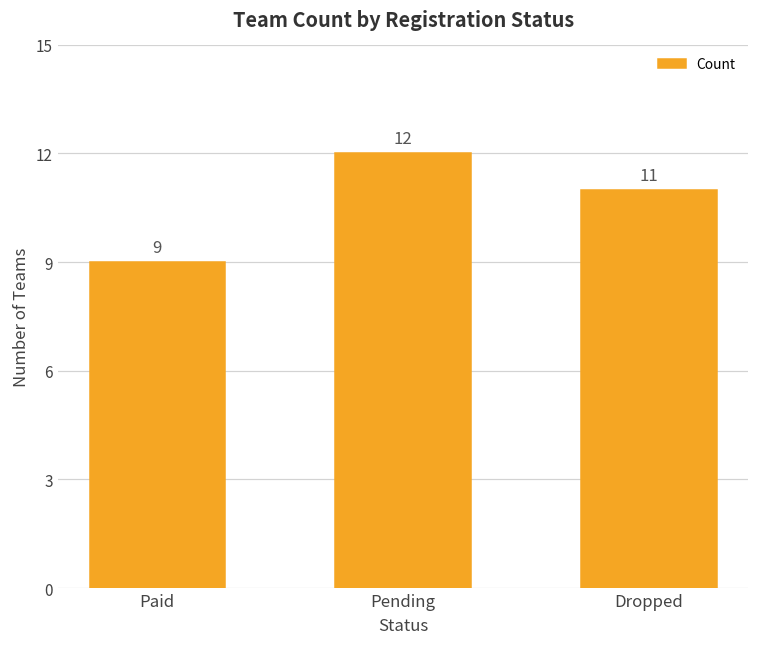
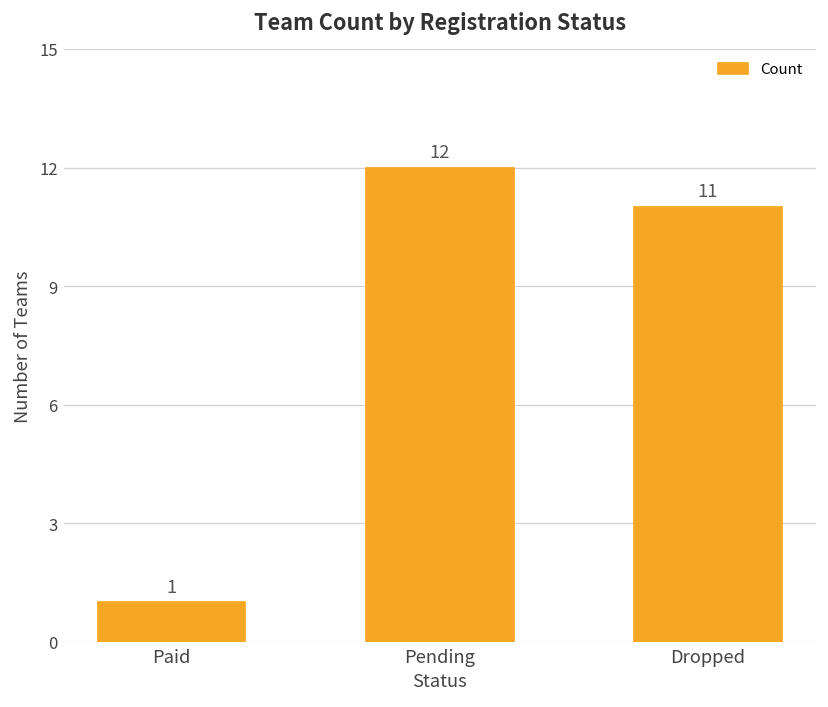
  {
-   "Paid": 9,
+   "Paid": 1,
    "Pending": 12,
    "Dropped": 11
  }
